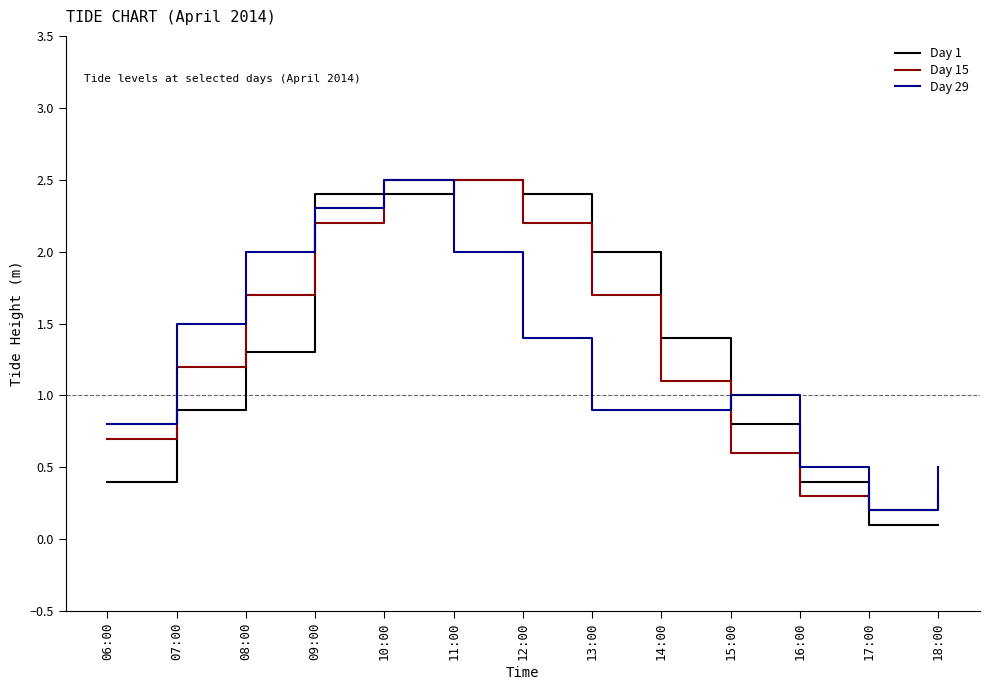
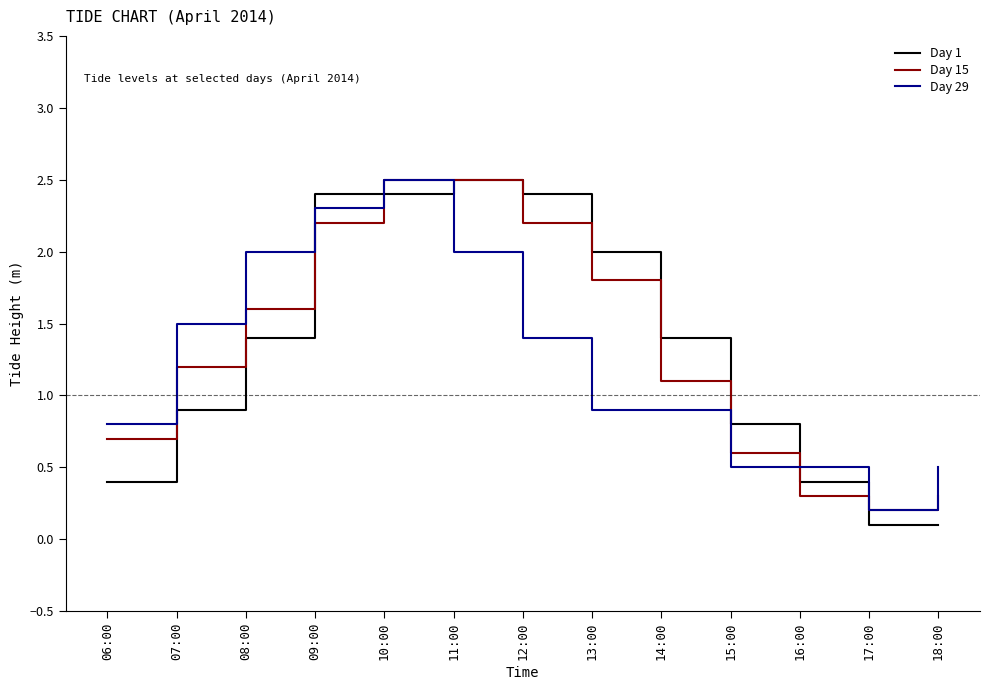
  {
    "Day 1": {
      "06:00": 0.4,
      "07:00": 0.9,
-     "08:00": 1.3,
+     "08:00": 1.4,
      "09:00": 2.4,
      "10:00": 2.4,
      "12:00": 2.4,
      "13:00": 2.0,
      "14:00": 1.4,
      "15:00": 0.8,
      "16:00": 0.4,
      "17:00": 0.1,
      "18:00": 0.1
    },
    "Day 15": {
      "06:00": 0.7,
      "07:00": 1.2,
-     "08:00": 1.7,
+     "08:00": 1.6,
      "09:00": 2.2,
      "12:00": 2.2,
-     "13:00": 1.7,
+     "13:00": 1.8,
      "14:00": 1.1,
      "15:00": 0.6,
      "16:00": 0.3,
      "18:00": 0.3
    },
    "Day 29": {
      "06:00": 0.8,
      "07:00": 1.5,
      "08:00": 2.0,
      "09:00": 2.3,
      "11:00": 2.0,
      "12:00": 1.4,
      "13:00": 0.9,
      "14:00": 0.9,
-     "15:00": 1.0,
+     "15:00": 0.5,
      "16:00": 0.5,
      "18:00": 0.5
    }
  }
